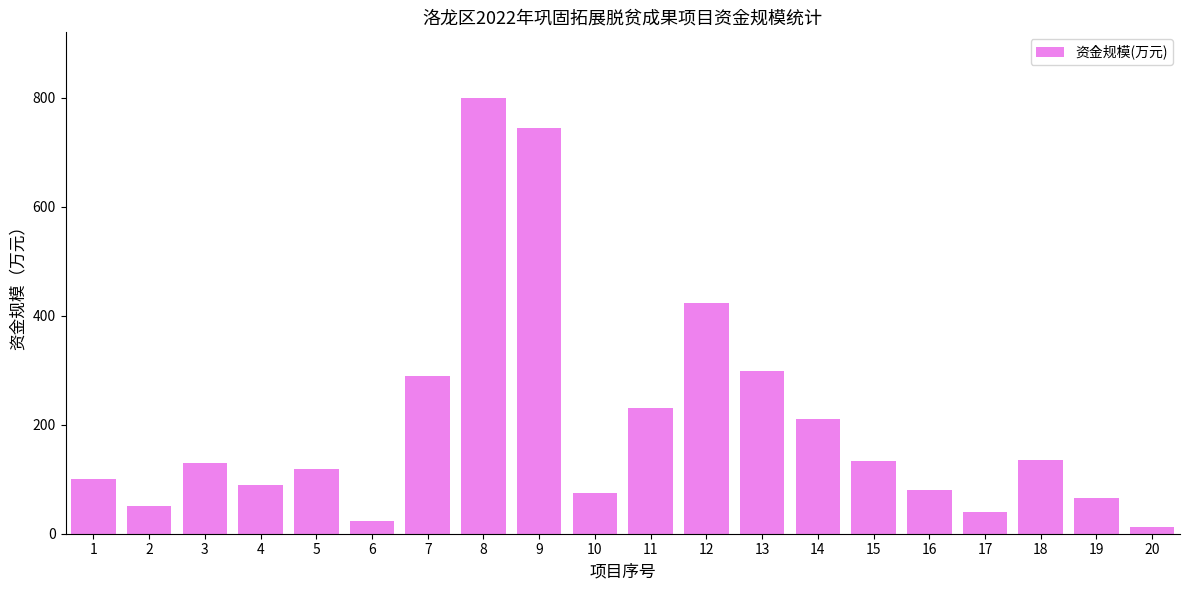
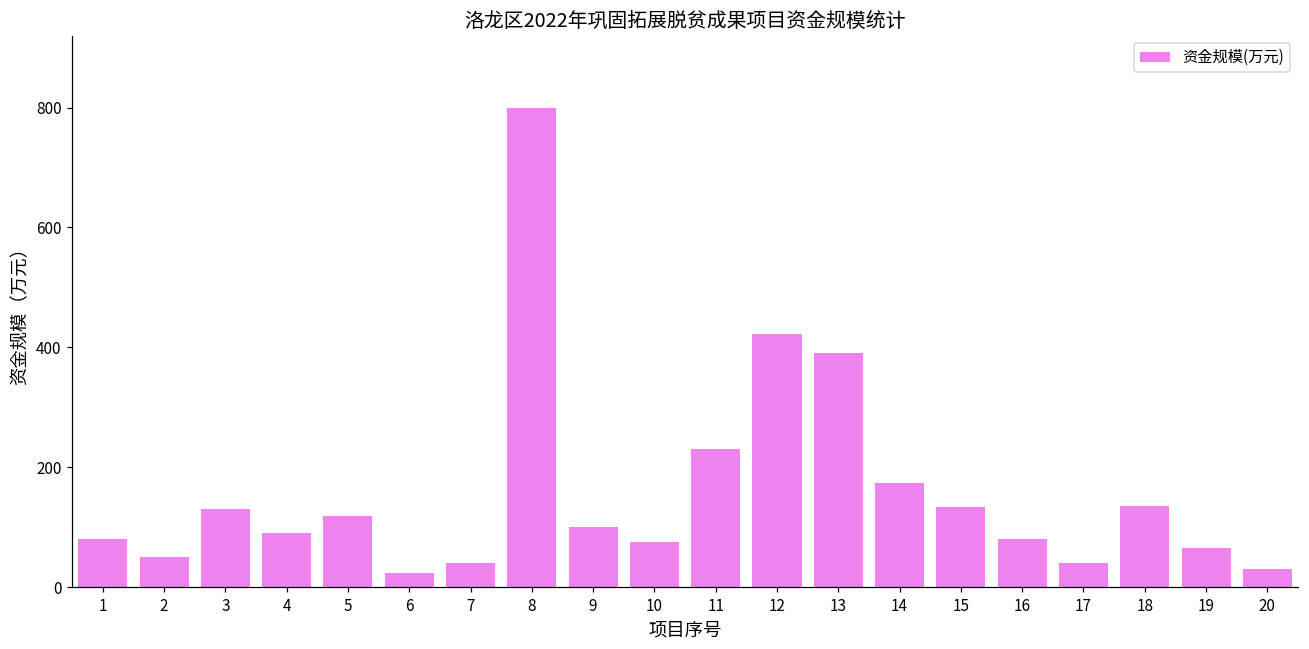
  {
-   "1": 100,
+   "1": 80,
    "2": 50,
    "3": 130,
    "4": 90,
    "5": 120,
    "6": 20,
-   "7": 290,
+   "7": 40,
    "8": 800,
-   "9": 750,
+   "9": 100,
    "10": 80,
    "11": 230,
    "12": 420,
-   "13": 300,
-   "14": 210,
+   "13": 390,
+   "14": 170,
    "15": 130,
    "16": 80,
    "17": 40,
    "18": 140,
    "19": 70,
-   "20": 10
+   "20": 30
  }
